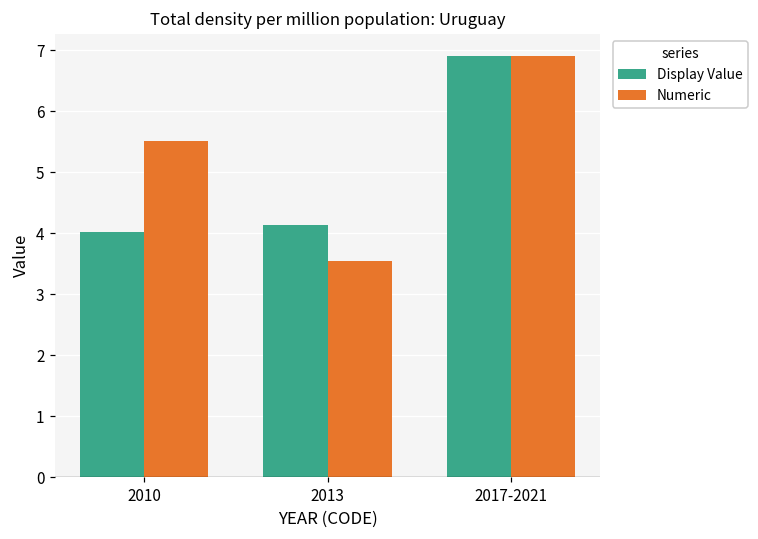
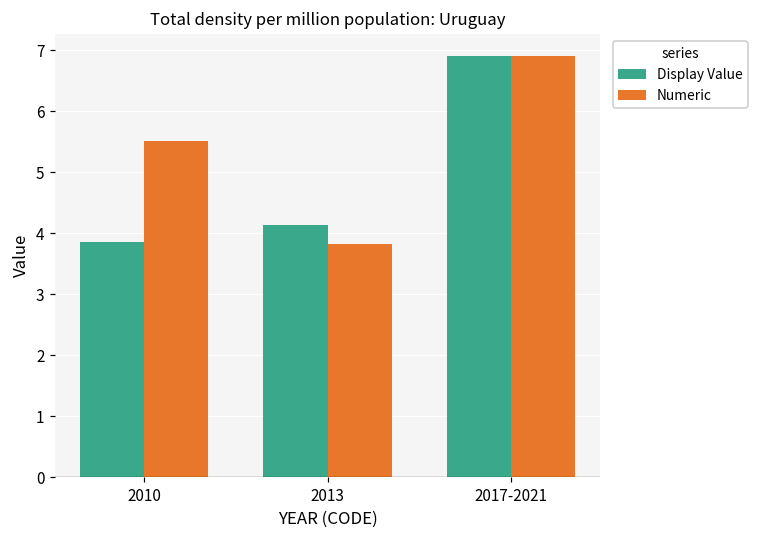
  {
    "Display Value": {
-     "2010": 4.0,
+     "2010": 3.9,
      "2013": 4.1,
      "2017-2021": 6.9
    },
    "Numeric": {
      "2010": 5.5,
-     "2013": 3.5,
+     "2013": 3.8,
      "2017-2021": 6.9
    }
  }
